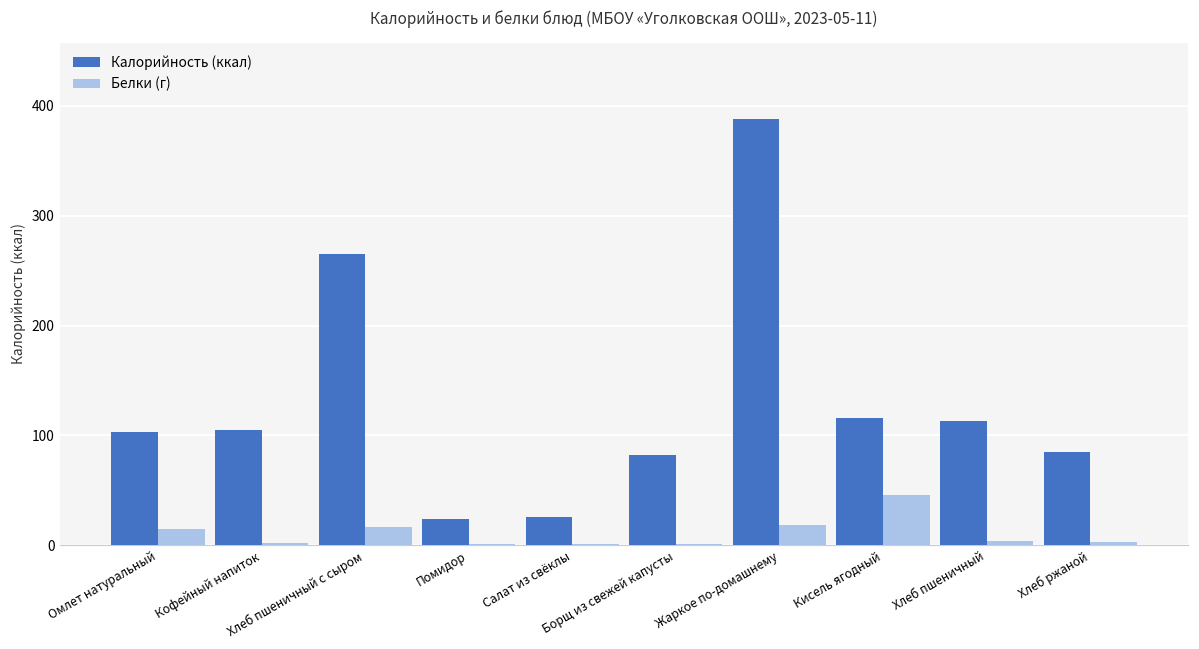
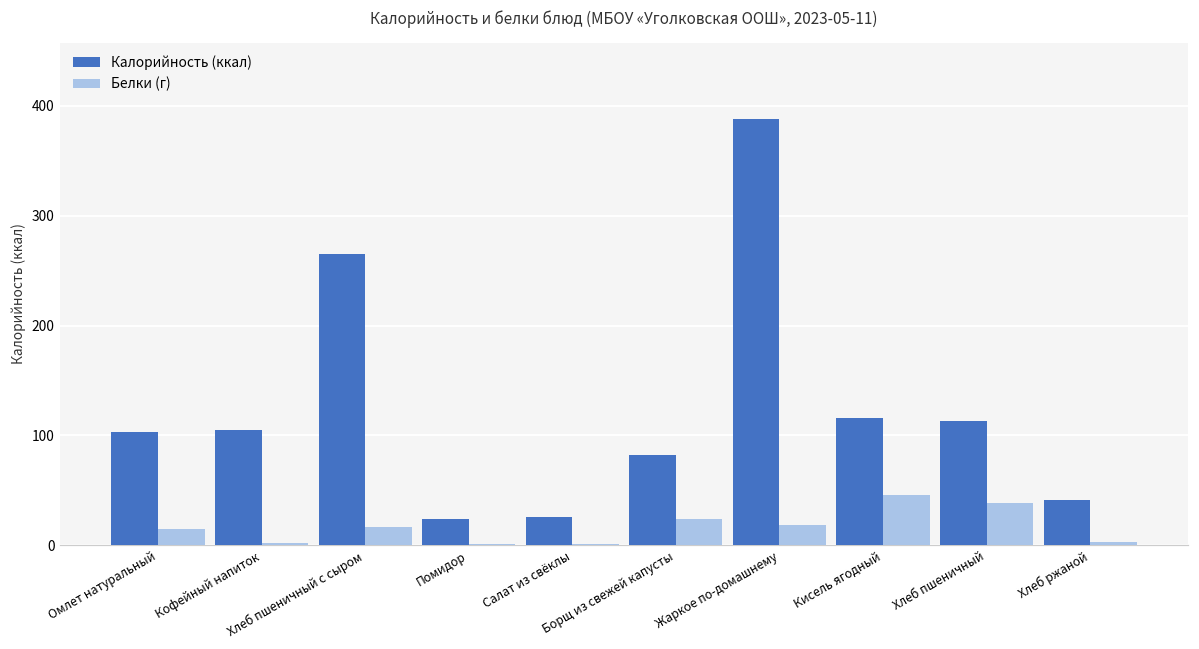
  {
    "Калорийность (ккал)": {
      "Омлет натуральный": 100,
      "Кофейный напиток": 110,
      "Хлеб пшеничный с сыром": 270,
      "Помидор": 20,
      "Салат из свёклы": 30,
      "Борщ из свежей капусты": 80,
      "Жаркое по-домашнему": 390,
      "Кисель ягодный": 120,
      "Хлеб пшеничный": 110,
-     "Хлеб ржаной": 90
+     "Хлеб ржаной": 40
    },
    "Белки (г)": {
      "Омлет натуральный": 10,
      "Хлеб пшеничный с сыром": 20,
-     "Борщ из свежей капусты": 0,
+     "Борщ из свежей капусты": 20,
      "Жаркое по-домашнему": 20,
      "Кисель ягодный": 50,
-     "Хлеб пшеничный": 0,
+     "Хлеб пшеничный": 40,
      "Хлеб ржаной": 0
    }
  }
